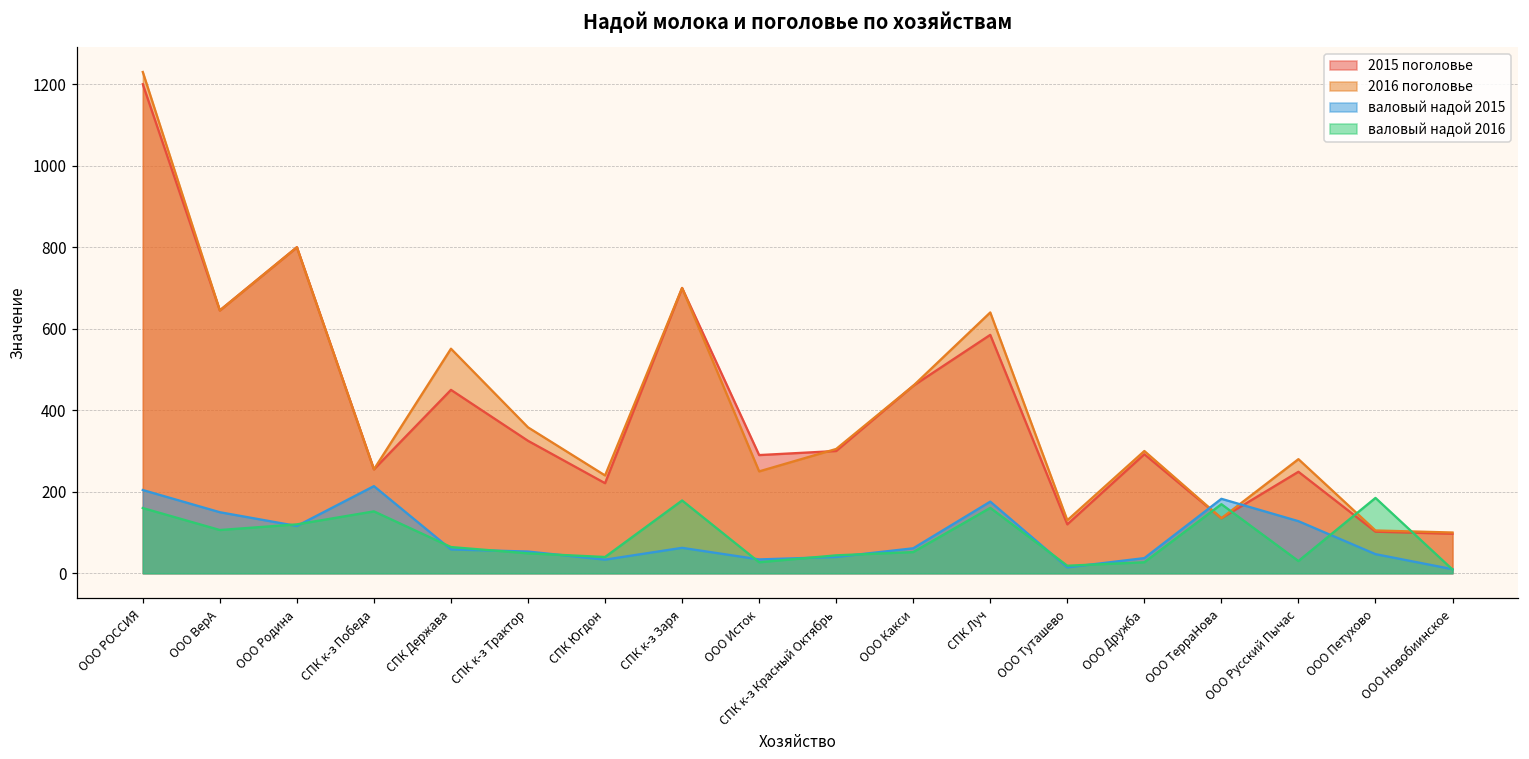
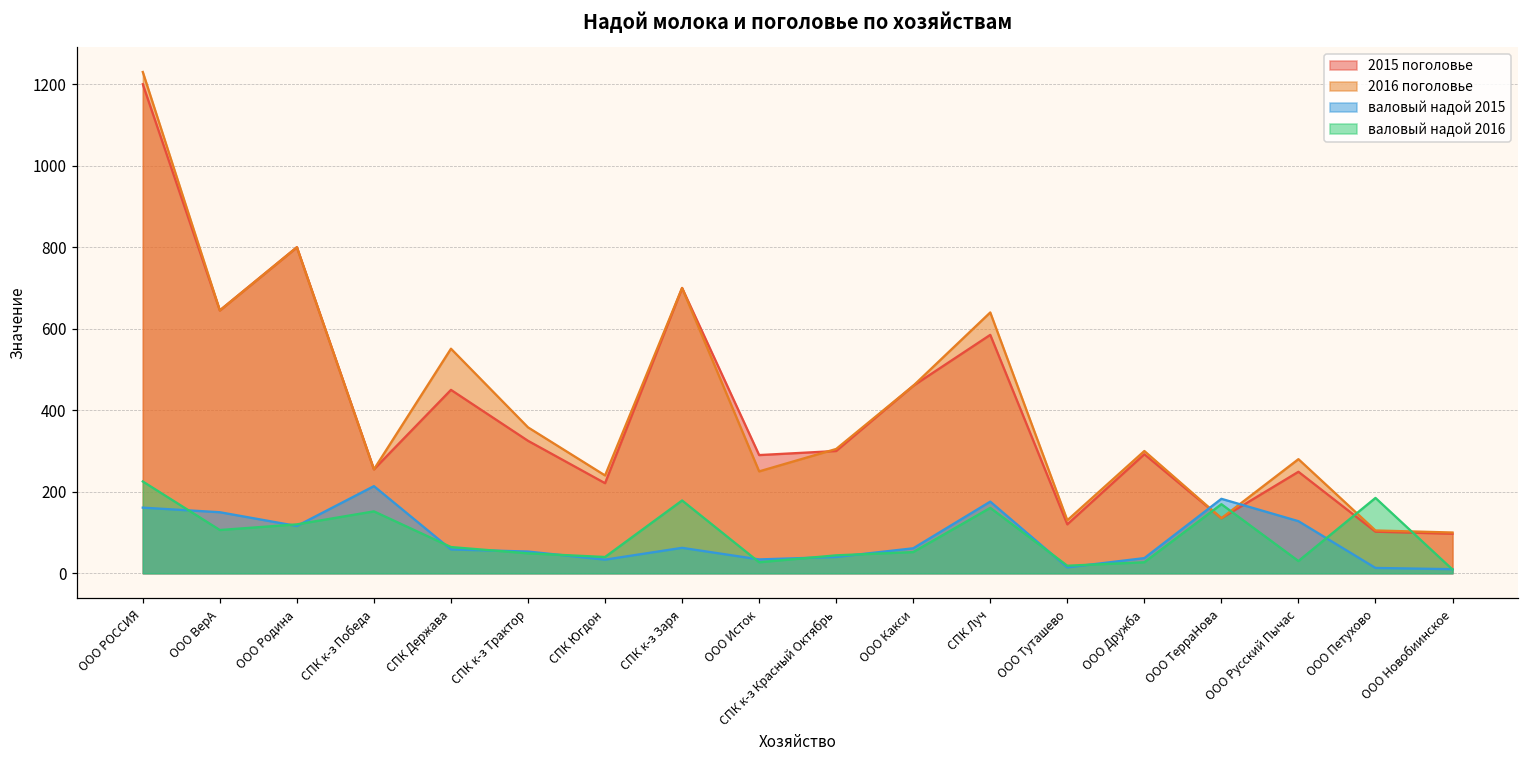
  {
    "валовый надой 2015": {
-     "ООО РОССИЯ": 200,
+     "ООО РОССИЯ": 160,
      "ООО ВерА": 150,
      "СПК к-з Победа": 210,
      "СПК к-з Заря": 60,
      "ООО Исток": 30,
      "ООО Какси": 60,
      "СПК Луч": 180,
      "ООО Дружба": 40,
      "ООО ТерраНова": 180,
      "ООО Русский Пычас": 130,
-     "ООО Петухово": 50
+     "ООО Петухово": 10
    },
    "валовый надой 2016": {
-     "ООО РОССИЯ": 160,
+     "ООО РОССИЯ": 230,
      "ООО ВерА": 110,
      "СПК к-з Победа": 150,
      "СПК к-з Заря": 180,
      "ООО Исток": 30,
      "ООО Какси": 50,
      "СПК Луч": 160,
      "ООО Дружба": 30,
      "ООО ТерраНова": 170,
      "ООО Русский Пычас": 30,
      "ООО Петухово": 180
    }
  }
